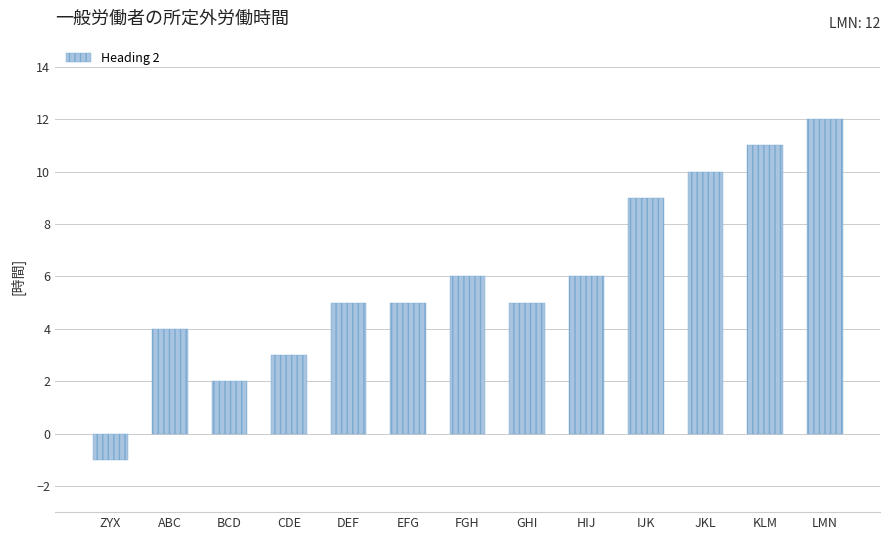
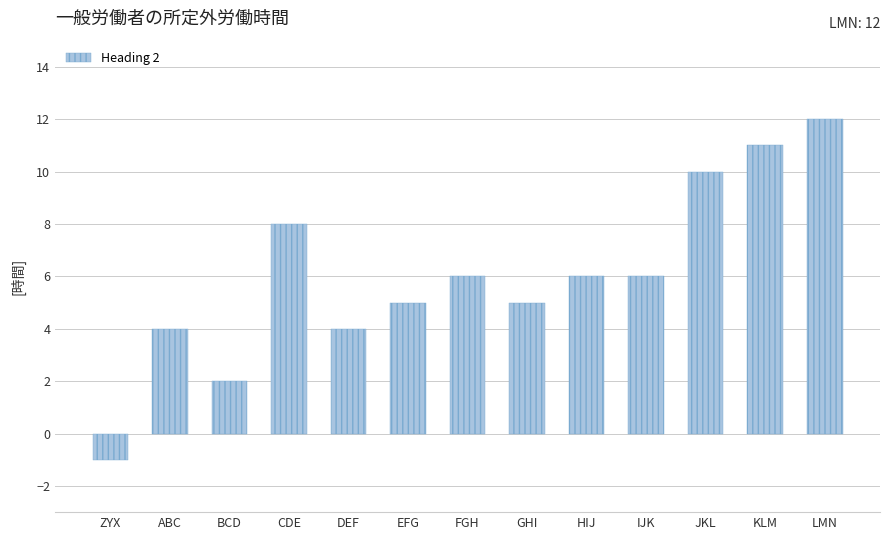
  {
    "ZYX": -1,
    "ABC": 4,
    "BCD": 2,
-   "CDE": 3,
-   "DEF": 5,
+   "CDE": 8,
+   "DEF": 4,
    "EFG": 5,
    "FGH": 6,
    "GHI": 5,
    "HIJ": 6,
-   "IJK": 9,
+   "IJK": 6,
    "JKL": 10,
    "KLM": 11,
    "LMN": 12
  }
